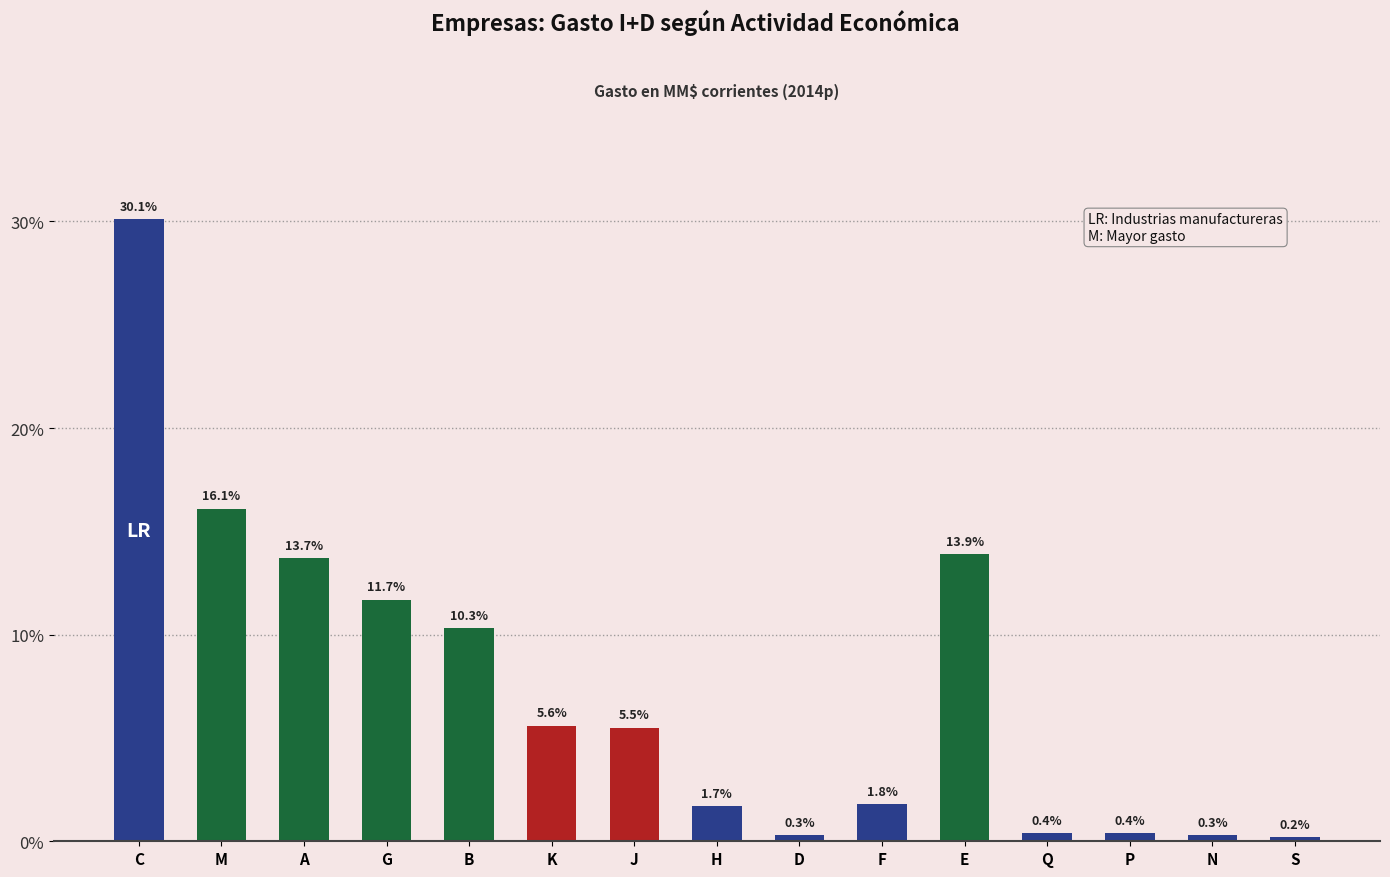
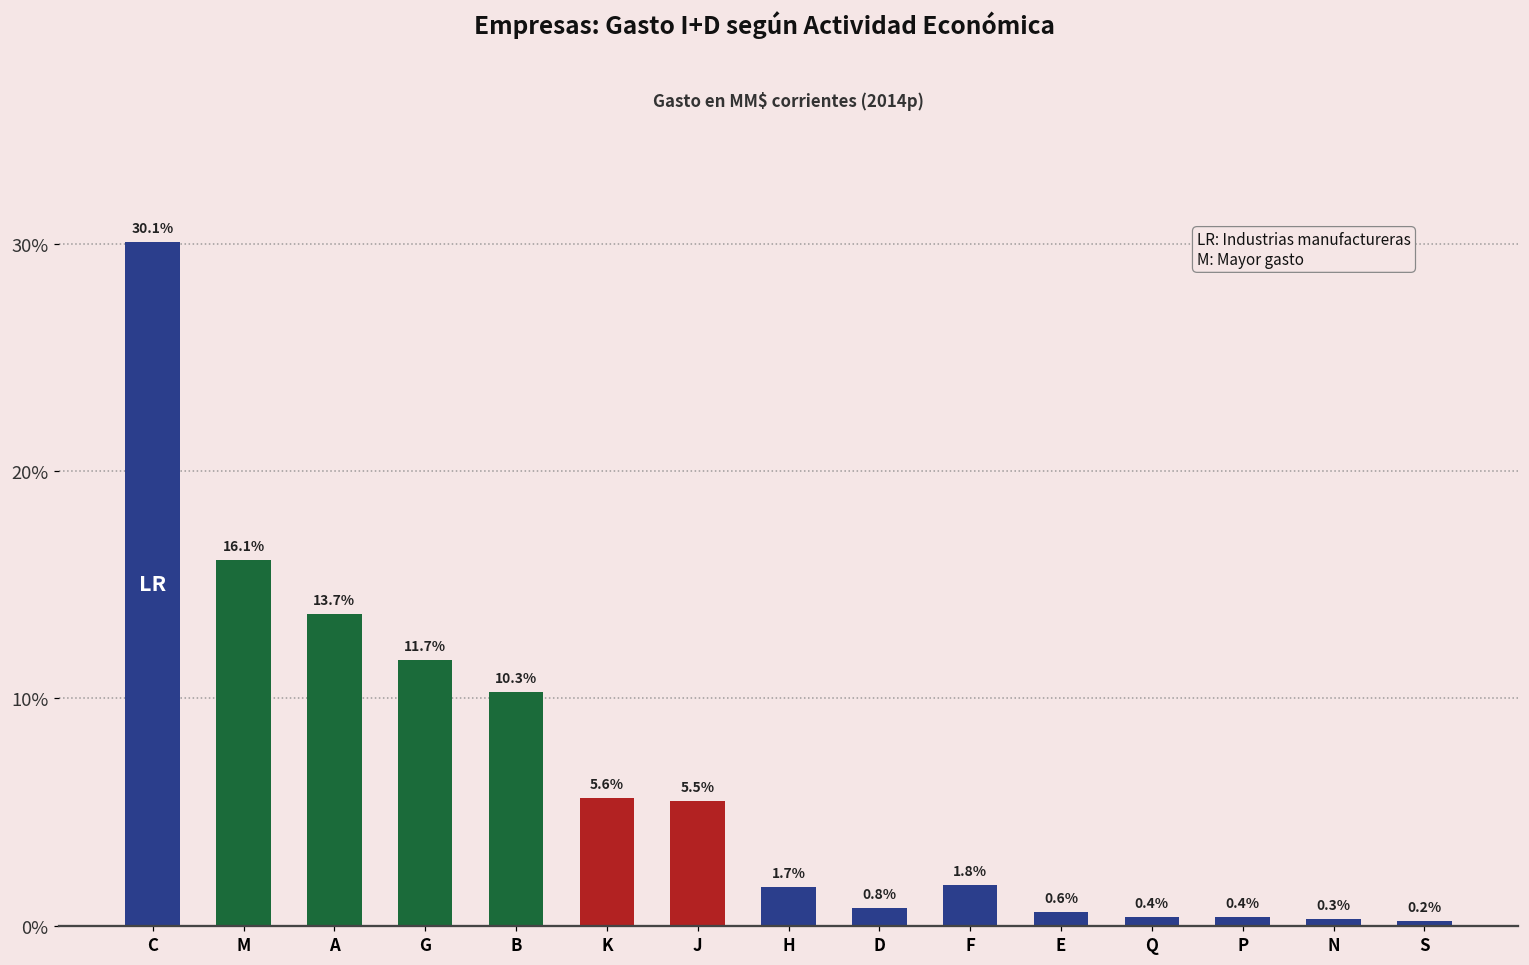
  {
    "C": "30.1%",
    "M": "16.1%",
    "A": "13.7%",
    "G": "11.7%",
    "B": "10.3%",
    "K": "5.6%",
    "J": "5.5%",
    "H": "1.7%",
-   "D": "0.3%",
+   "D": "0.8%",
    "F": "1.8%",
-   "E": "13.9%",
+   "E": "0.6%",
    "Q": "0.4%",
    "P": "0.4%",
    "N": "0.3%",
    "S": "0.2%"
  }
